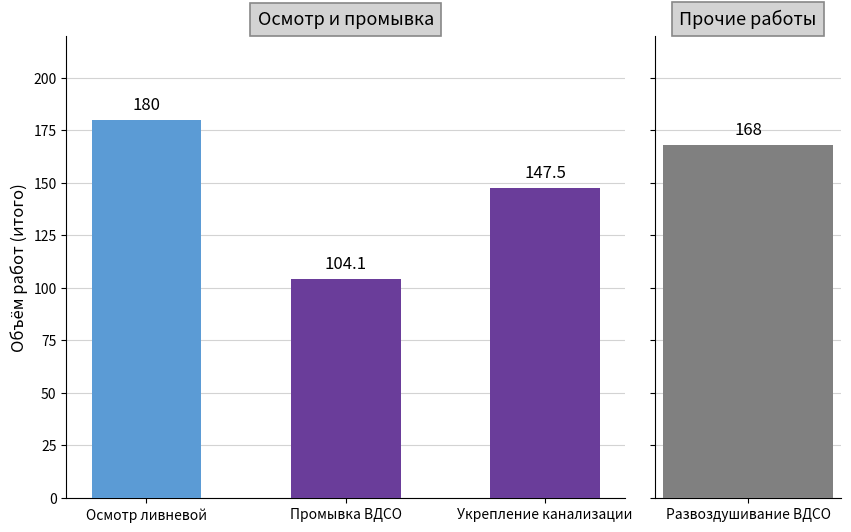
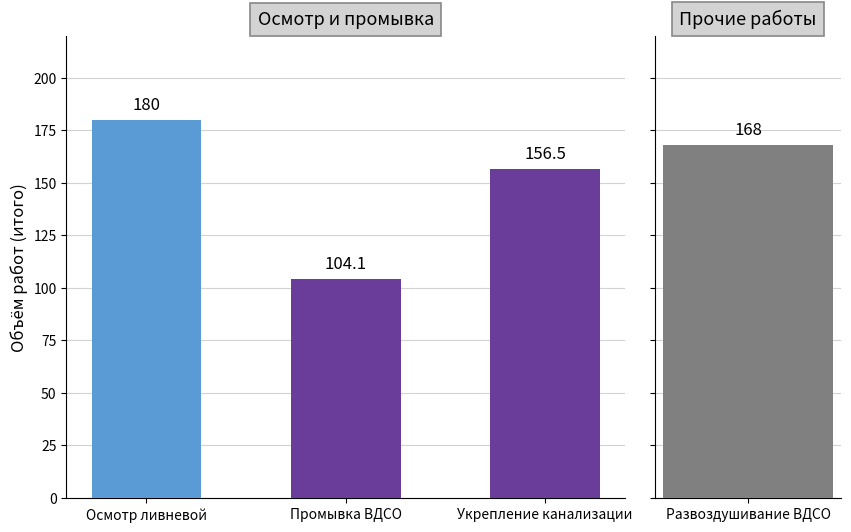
  {
    "Осмотр и промывка": {
      "Осмотр ливневой": 180,
      "Промывка ВДСО": 104.1,
-     "Укрепление канализации": 147.5
+     "Укрепление канализации": 156.5
    },
    "Прочие работы": {
      "Развоздушивание ВДСО": 168
    }
  }
